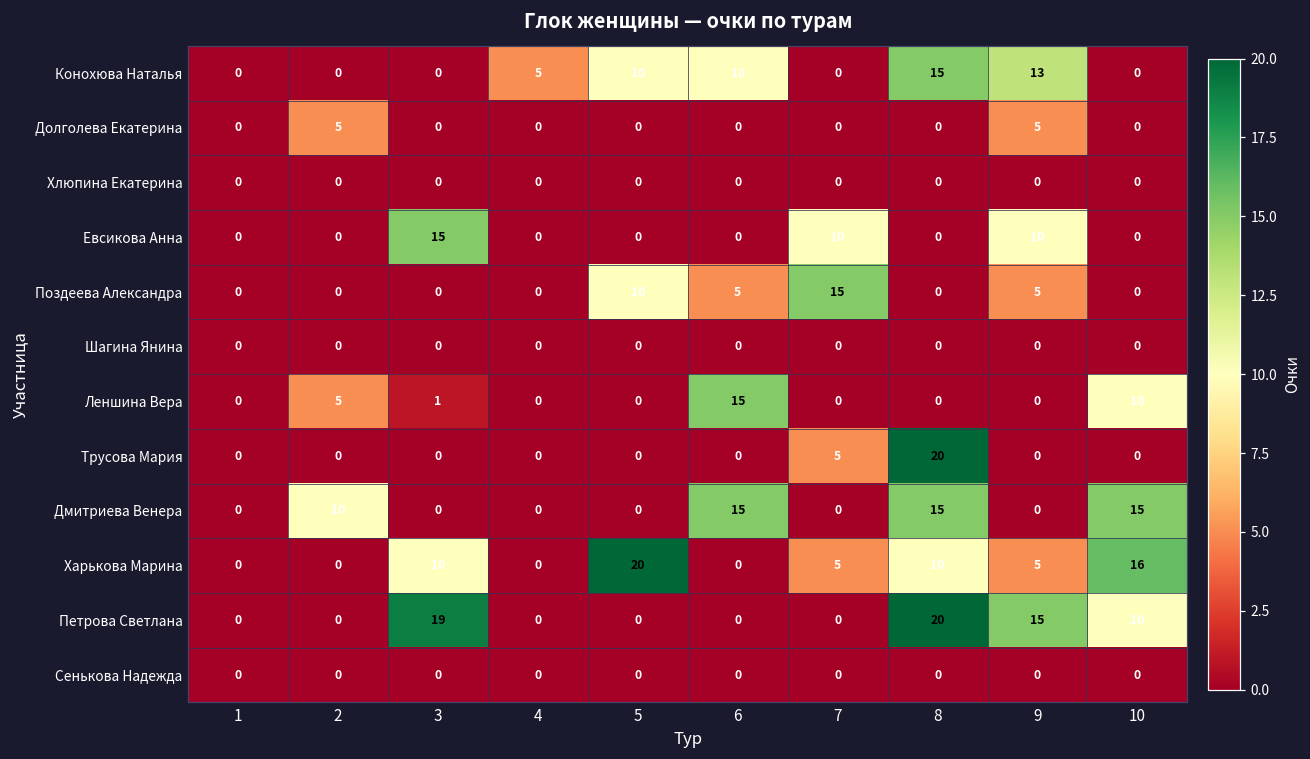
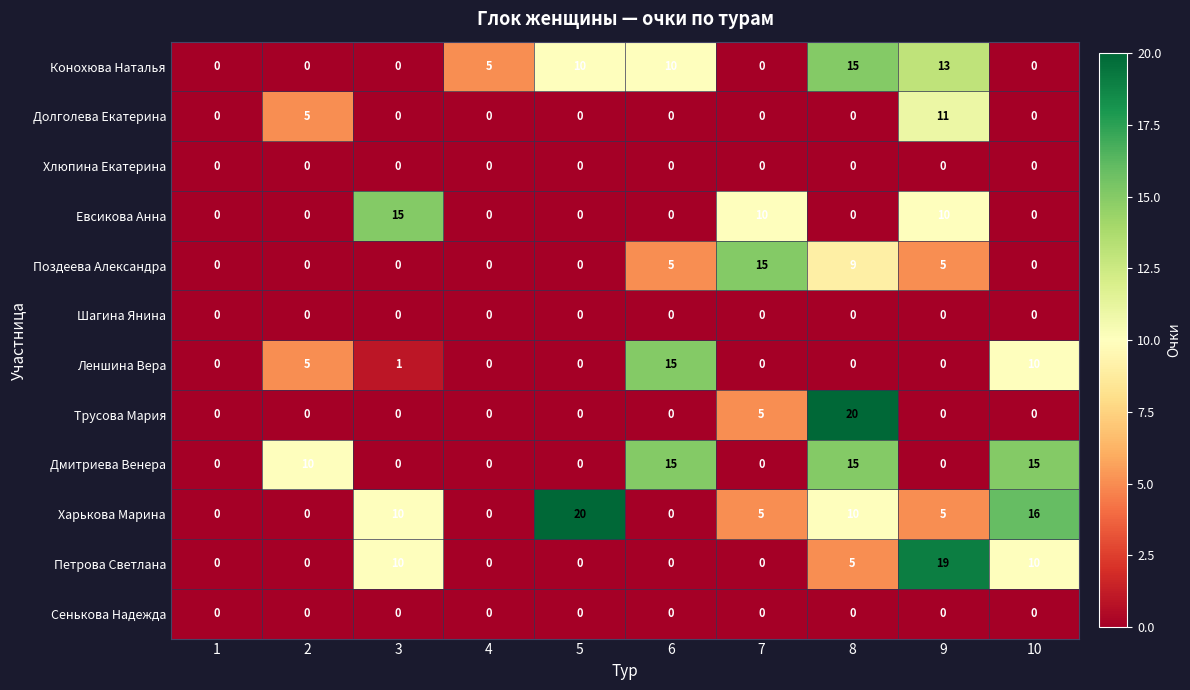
  {
    "Конохюва Наталья": {
      "1": 0,
      "2": 0,
      "3": 0,
      "4": 5,
      "5": 10,
      "6": 10,
      "7": 0,
      "8": 15,
      "9": 13,
      "10": 0
    },
    "Долголева Екатерина": {
      "1": 0,
      "2": 5,
      "3": 0,
      "4": 0,
      "5": 0,
      "6": 0,
      "7": 0,
      "8": 0,
-     "9": 5,
+     "9": 11,
      "10": 0
    },
    "Хлюпина Екатерина": {
      "1": 0,
      "2": 0,
      "3": 0,
      "4": 0,
      "5": 0,
      "6": 0,
      "7": 0,
      "8": 0,
      "9": 0,
      "10": 0
    },
    "Евсикова Анна": {
      "1": 0,
      "2": 0,
      "3": 15,
      "4": 0,
      "5": 0,
      "6": 0,
      "7": 10,
      "8": 0,
      "9": 10,
      "10": 0
    },
    "Поздеева Александра": {
      "1": 0,
      "2": 0,
      "3": 0,
      "4": 0,
-     "5": 10,
+     "5": 0,
      "6": 5,
      "7": 15,
-     "8": 0,
+     "8": 9,
      "9": 5,
      "10": 0
    },
    "Шагина Янина": {
      "1": 0,
      "2": 0,
      "3": 0,
      "4": 0,
      "5": 0,
      "6": 0,
      "7": 0,
      "8": 0,
      "9": 0,
      "10": 0
    },
    "Леншина Вера": {
      "1": 0,
      "2": 5,
      "3": 1,
      "4": 0,
      "5": 0,
      "6": 15,
      "7": 0,
      "8": 0,
      "9": 0,
      "10": 10
    },
    "Трусова Мария": {
      "1": 0,
      "2": 0,
      "3": 0,
      "4": 0,
      "5": 0,
      "6": 0,
      "7": 5,
      "8": 20,
      "9": 0,
      "10": 0
    },
    "Дмитриева Венера": {
      "1": 0,
      "2": 10,
      "3": 0,
      "4": 0,
      "5": 0,
      "6": 15,
      "7": 0,
      "8": 15,
      "9": 0,
      "10": 15
    },
    "Харькова Марина": {
      "1": 0,
      "2": 0,
      "3": 10,
      "4": 0,
      "5": 20,
      "6": 0,
      "7": 5,
      "8": 10,
      "9": 5,
      "10": 16
    },
    "Петрова Светлана": {
      "1": 0,
      "2": 0,
-     "3": 19,
+     "3": 10,
      "4": 0,
      "5": 0,
      "6": 0,
      "7": 0,
-     "8": 20,
-     "9": 15,
+     "8": 5,
+     "9": 19,
      "10": 10
    },
    "Сенькова Надежда": {
      "1": 0,
      "2": 0,
      "3": 0,
      "4": 0,
      "5": 0,
      "6": 0,
      "7": 0,
      "8": 0,
      "9": 0,
      "10": 0
    }
  }
